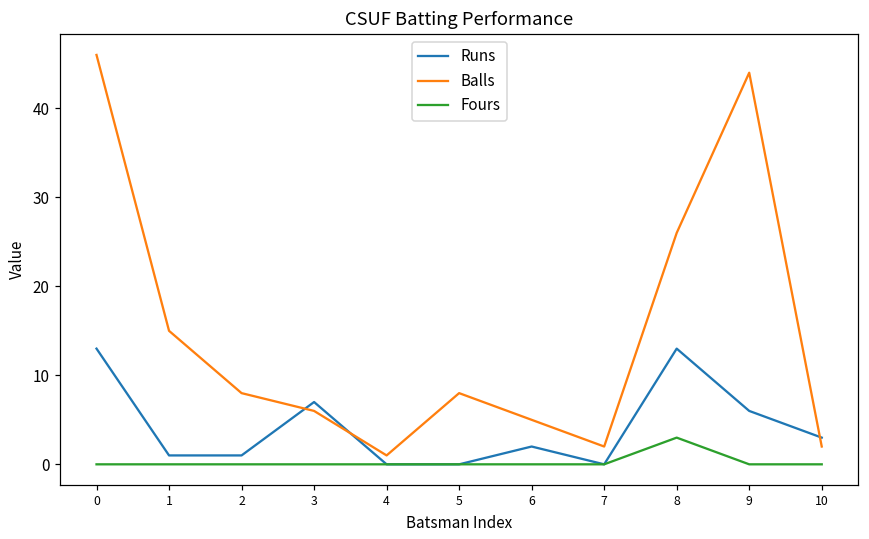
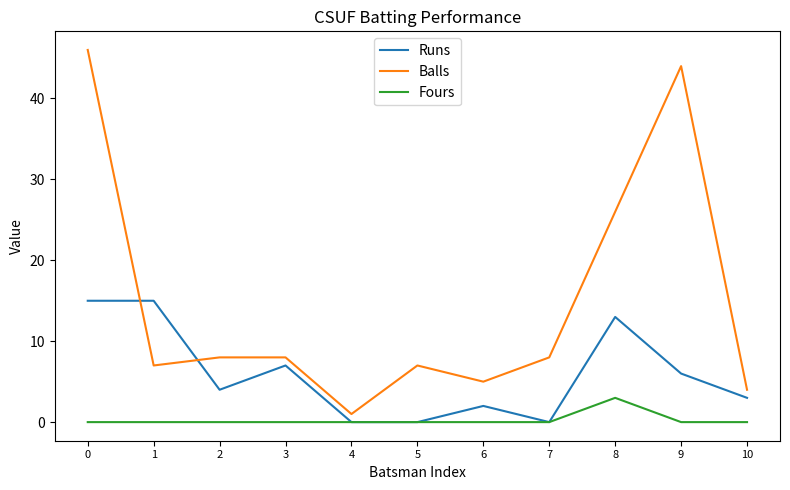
  {
    "Runs": {
-     "0": 13,
-     "1": 1,
-     "2": 1,
+     "0": 15,
+     "1": 15,
+     "2": 4,
      "3": 7,
      "6": 2,
      "8": 13,
      "9": 6,
      "10": 3
    },
    "Balls": {
      "0": 46,
-     "1": 15,
+     "1": 7,
      "2": 8,
-     "3": 6,
+     "3": 8,
      "4": 1,
-     "5": 8,
+     "5": 7,
      "6": 5,
-     "7": 2,
+     "7": 8,
      "8": 26,
      "9": 44,
-     "10": 2
+     "10": 4
    },
    "Fours": {
      "0": 0,
      "1": 0,
      "2": 0,
      "3": 0,
      "6": 0,
      "8": 3,
      "9": 0,
      "10": 0
    }
  }
